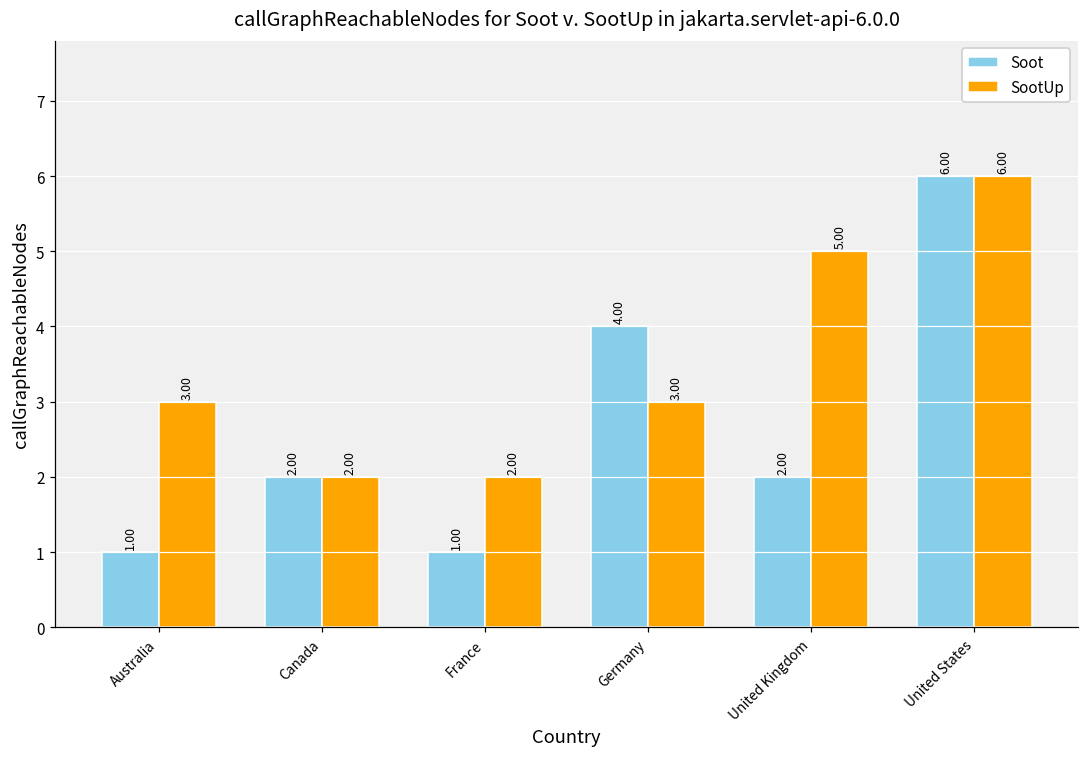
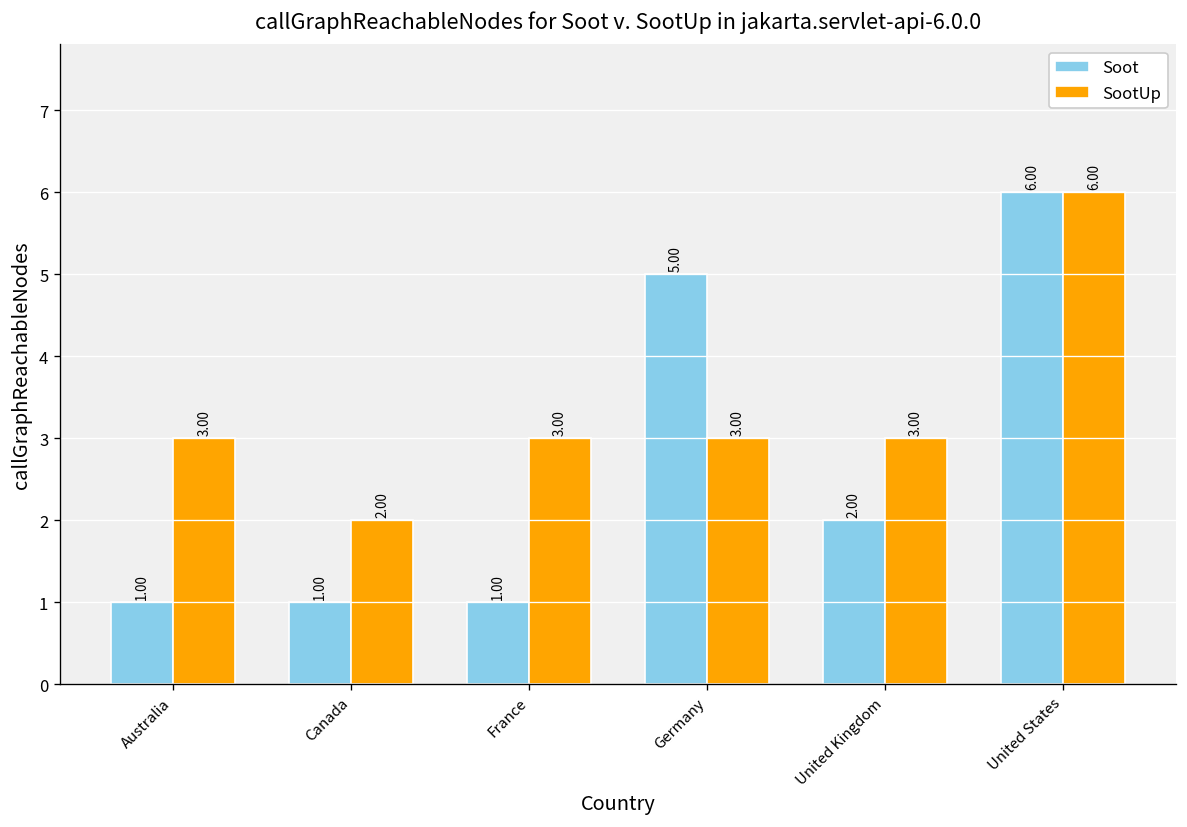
  {
    "Soot": {
      "Australia": 1.00,
-     "Canada": 2.00,
+     "Canada": 1.00,
      "France": 1.00,
-     "Germany": 4.00,
+     "Germany": 5.00,
      "United Kingdom": 2.00,
      "United States": 6.00
    },
    "SootUp": {
      "Australia": 3.00,
      "Canada": 2.00,
-     "France": 2.00,
+     "France": 3.00,
      "Germany": 3.00,
-     "United Kingdom": 5.00,
+     "United Kingdom": 3.00,
      "United States": 6.00
    }
  }
